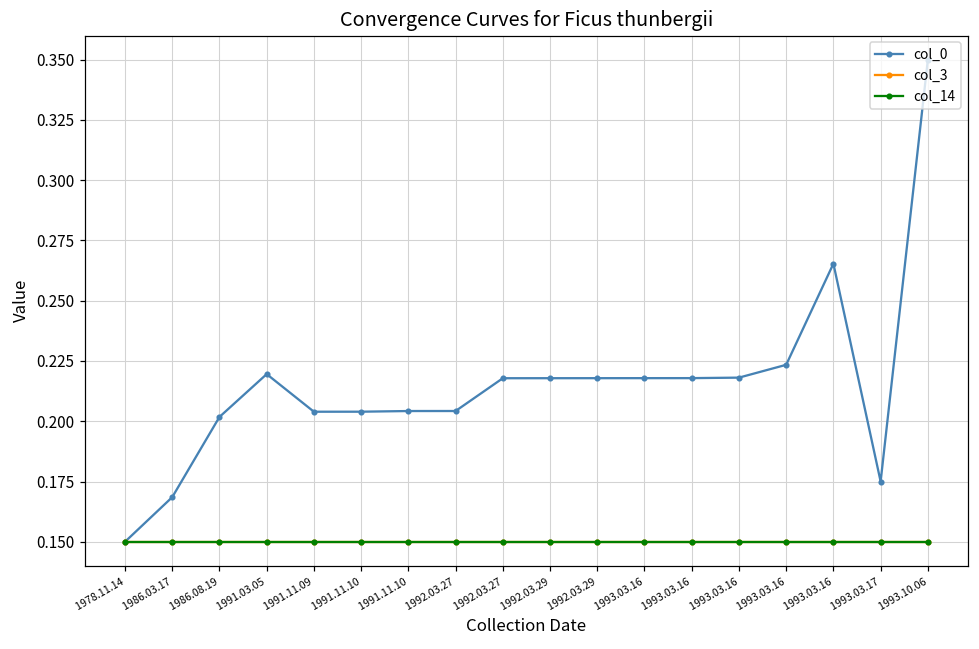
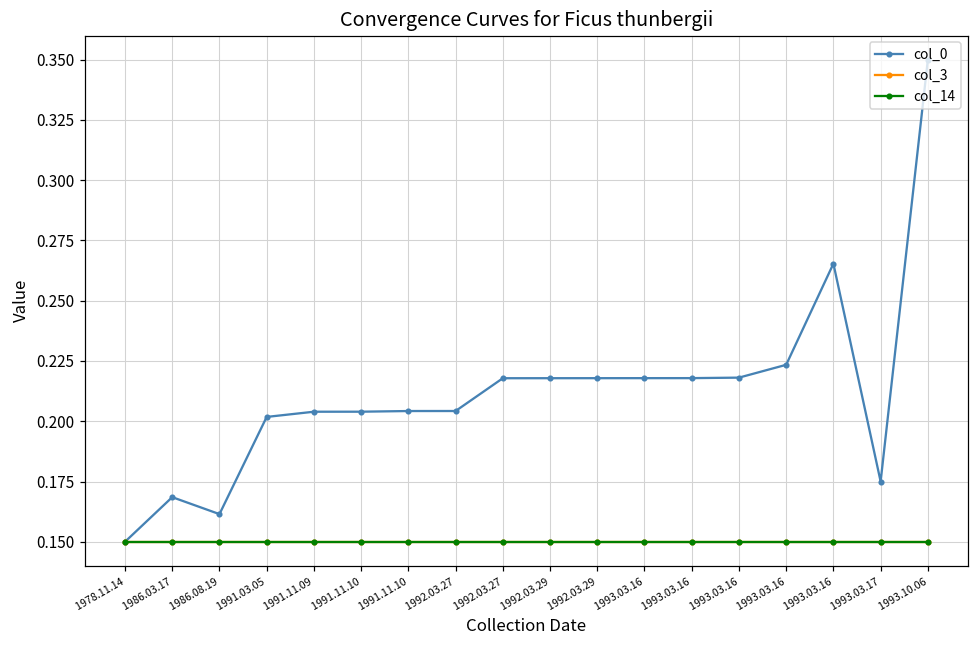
  {
    "col_0": {
      "1986.03.17": 0.169,
-     "1986.08.19": 0.202,
-     "1991.03.05": 0.220,
+     "1986.08.19": 0.161,
+     "1991.03.05": 0.202,
      "1991.11.09": 0.204,
      "1993.03.17": 0.175
    },
    "col_14": {
      "1986.03.17": 0.150,
      "1986.08.19": 0.150,
      "1991.03.05": 0.150,
      "1991.11.09": 0.150,
      "1993.03.17": 0.150,
      "1993.10.06": 0.150
    }
  }
